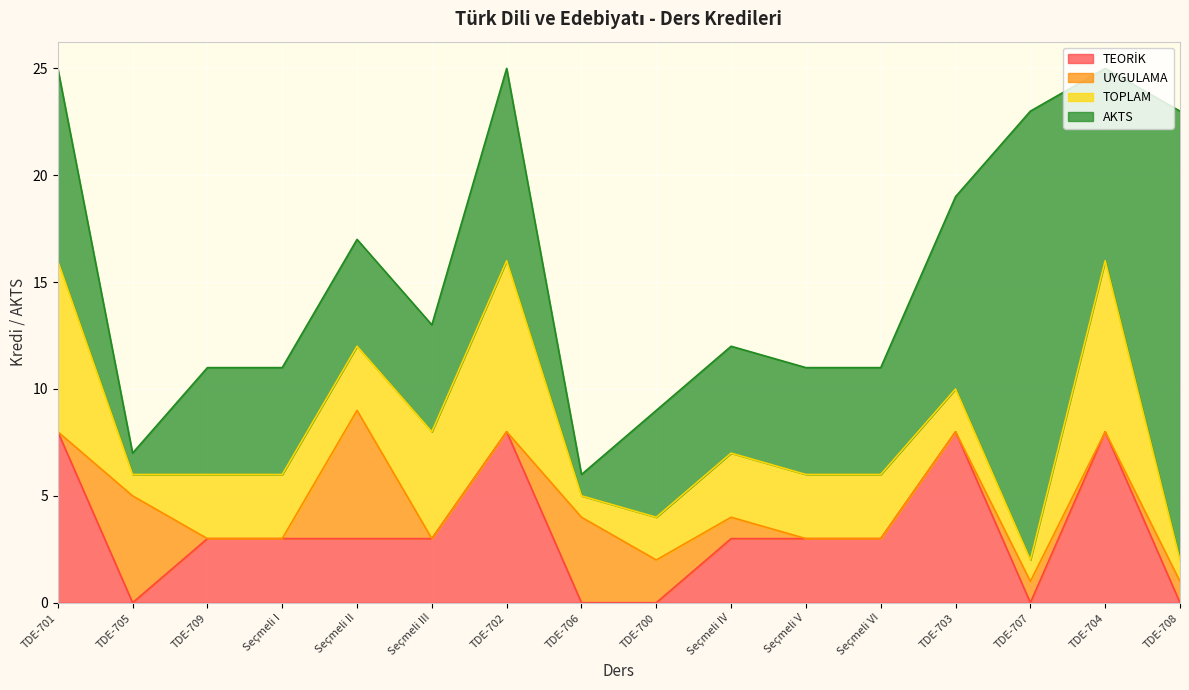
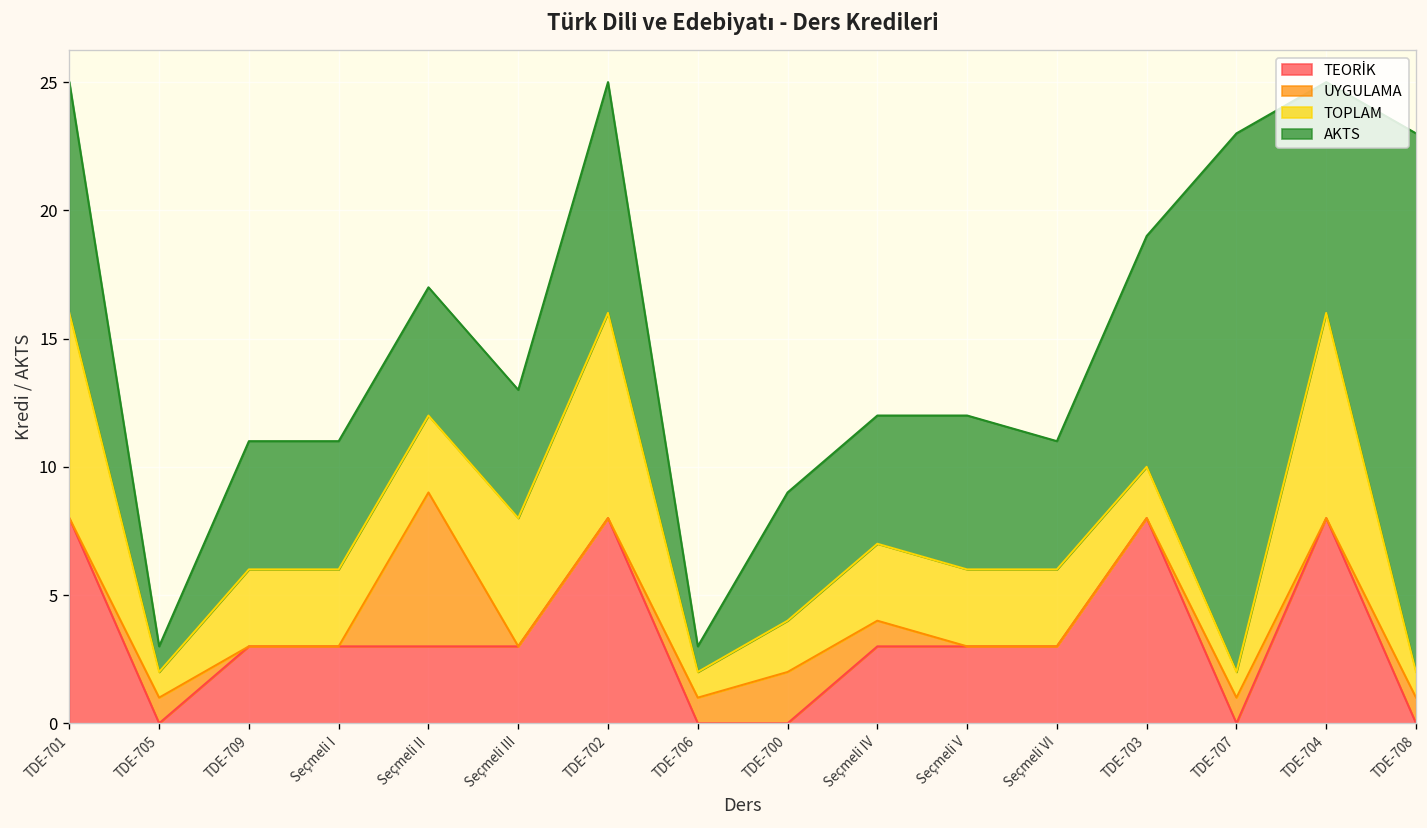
  {
    "TEORİK": {
      "TDE-705": 0,
      "Seçmeli II": 3,
      "TDE-706": 0,
      "TDE-700": 0,
      "Seçmeli IV": 3,
      "TDE-707": 0,
      "TDE-708": 0
    },
    "UYGULAMA": {
-     "TDE-705": 5,
+     "TDE-705": 1,
      "Seçmeli II": 6,
-     "TDE-706": 4,
+     "TDE-706": 1,
      "TDE-700": 2,
      "Seçmeli IV": 1,
      "TDE-707": 1,
      "TDE-708": 1
    },
    "TOPLAM": {
      "TDE-701": 8,
      "TDE-705": 1,
      "TDE-709": 3,
      "Seçmeli I": 3,
      "Seçmeli II": 3,
      "Seçmeli III": 5,
      "TDE-702": 8,
      "TDE-706": 1,
      "TDE-700": 2,
      "Seçmeli IV": 3,
      "Seçmeli V": 3,
      "Seçmeli VI": 3,
      "TDE-703": 2,
      "TDE-707": 1,
      "TDE-704": 8,
      "TDE-708": 1
    },
    "AKTS": {
      "TDE-701": 9,
      "TDE-705": 1,
      "TDE-709": 5,
      "Seçmeli I": 5,
      "Seçmeli II": 5,
      "Seçmeli III": 5,
      "TDE-702": 9,
      "TDE-706": 1,
      "TDE-700": 5,
      "Seçmeli IV": 5,
-     "Seçmeli V": 5,
+     "Seçmeli V": 6,
      "Seçmeli VI": 5,
      "TDE-703": 9,
      "TDE-707": 21,
      "TDE-708": 21
    }
  }
